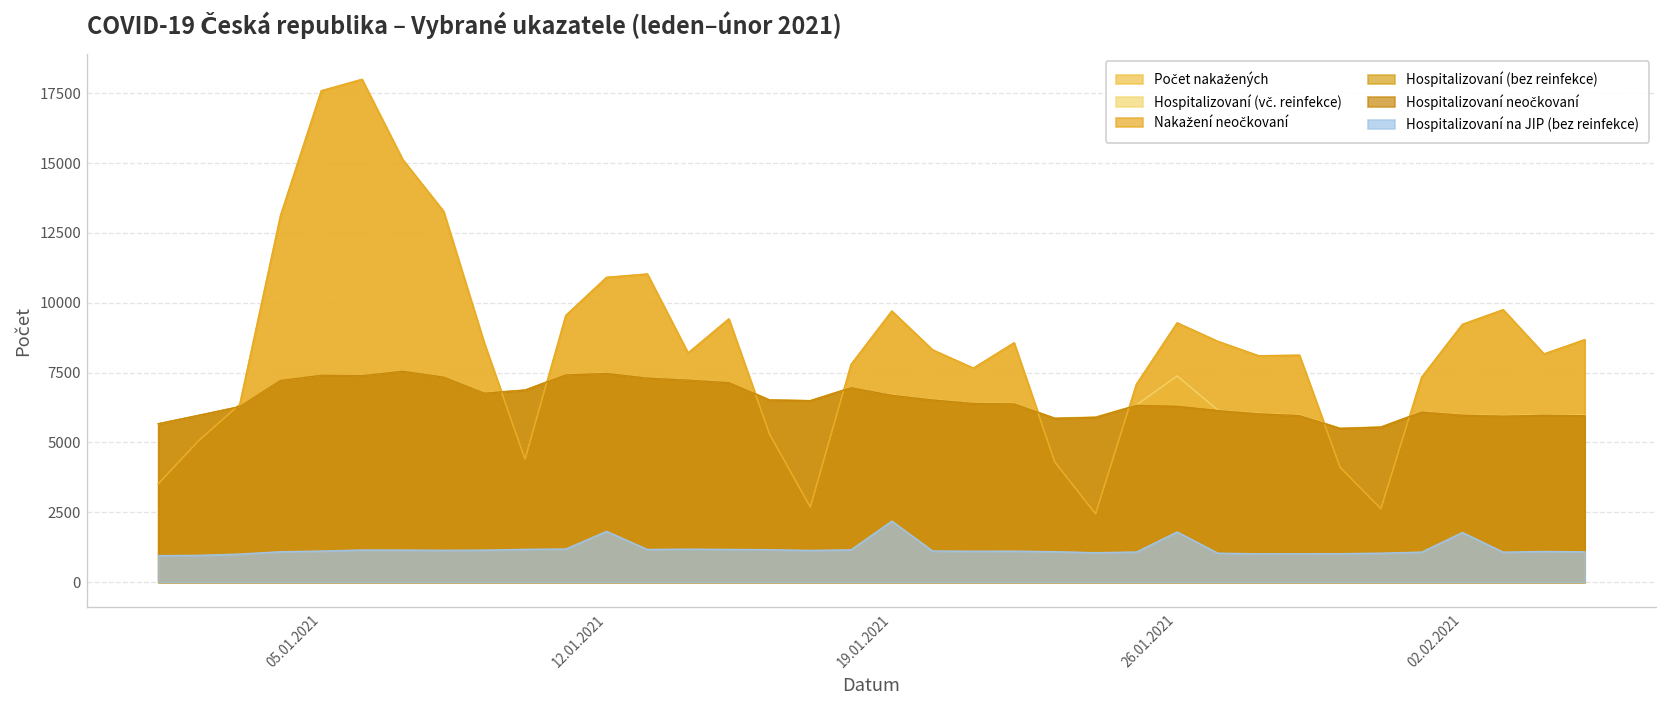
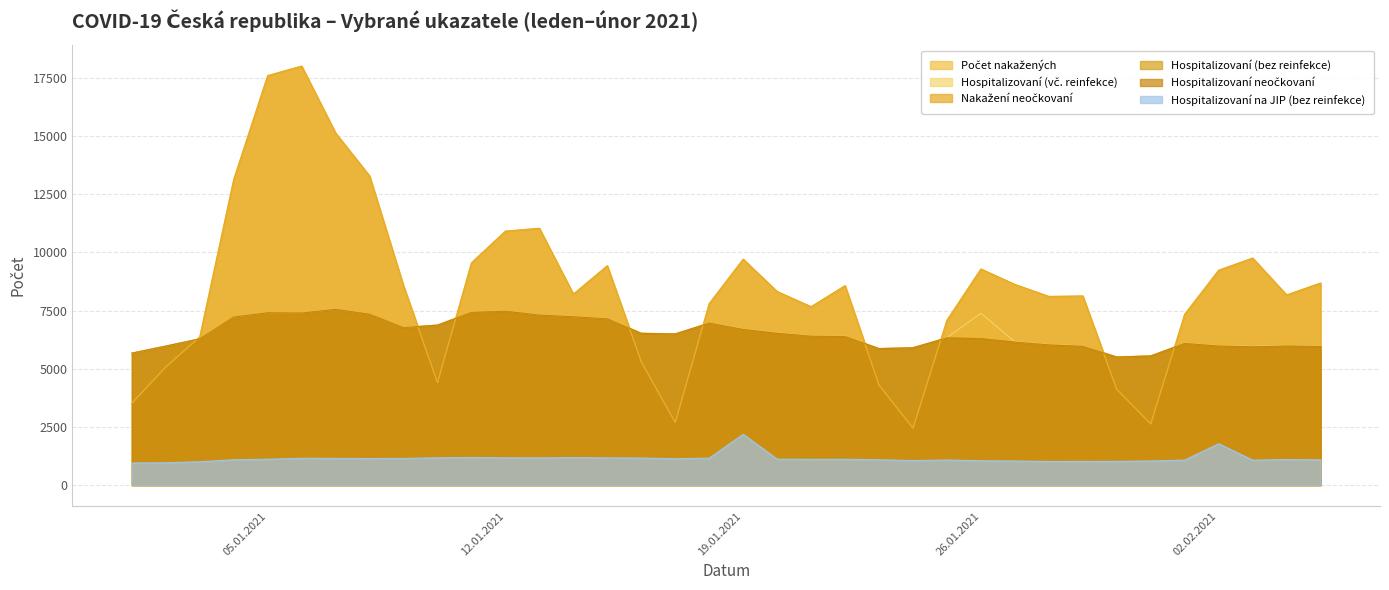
  {
    "Hospitalizovaní (vč. reinfekce)": {
      "26.01.2021": 7400
    },
    "Hospitalizovaní na JIP (bez reinfekce)": {
      "05.01.2021": 1100,
-     "12.01.2021": 1800,
+     "12.01.2021": 1200,
      "19.01.2021": 2200,
-     "26.01.2021": 1800,
+     "26.01.2021": 1000,
      "02.02.2021": 1800
    }
  }
